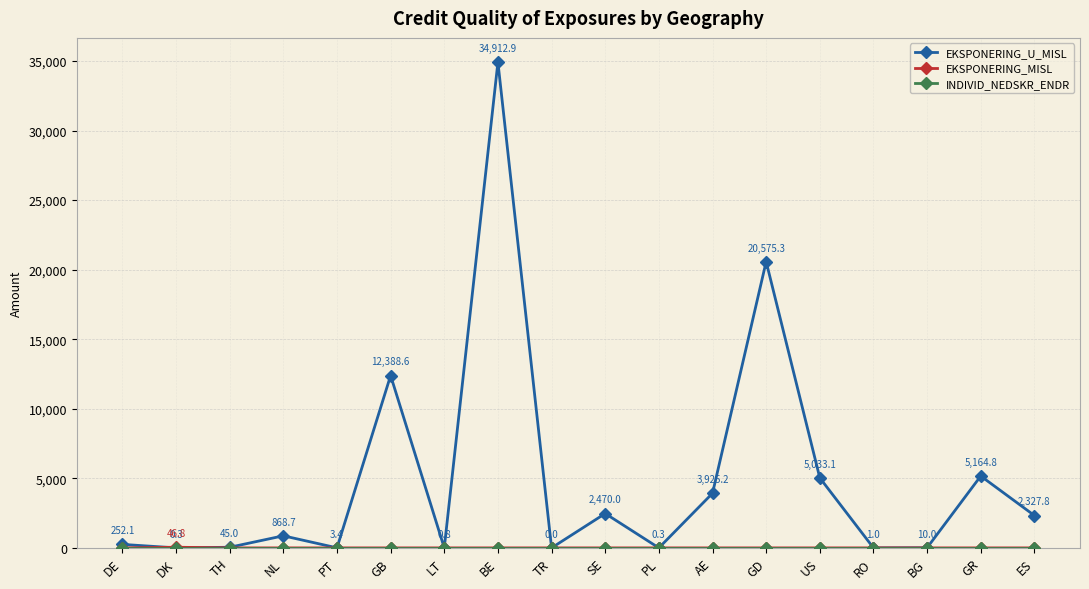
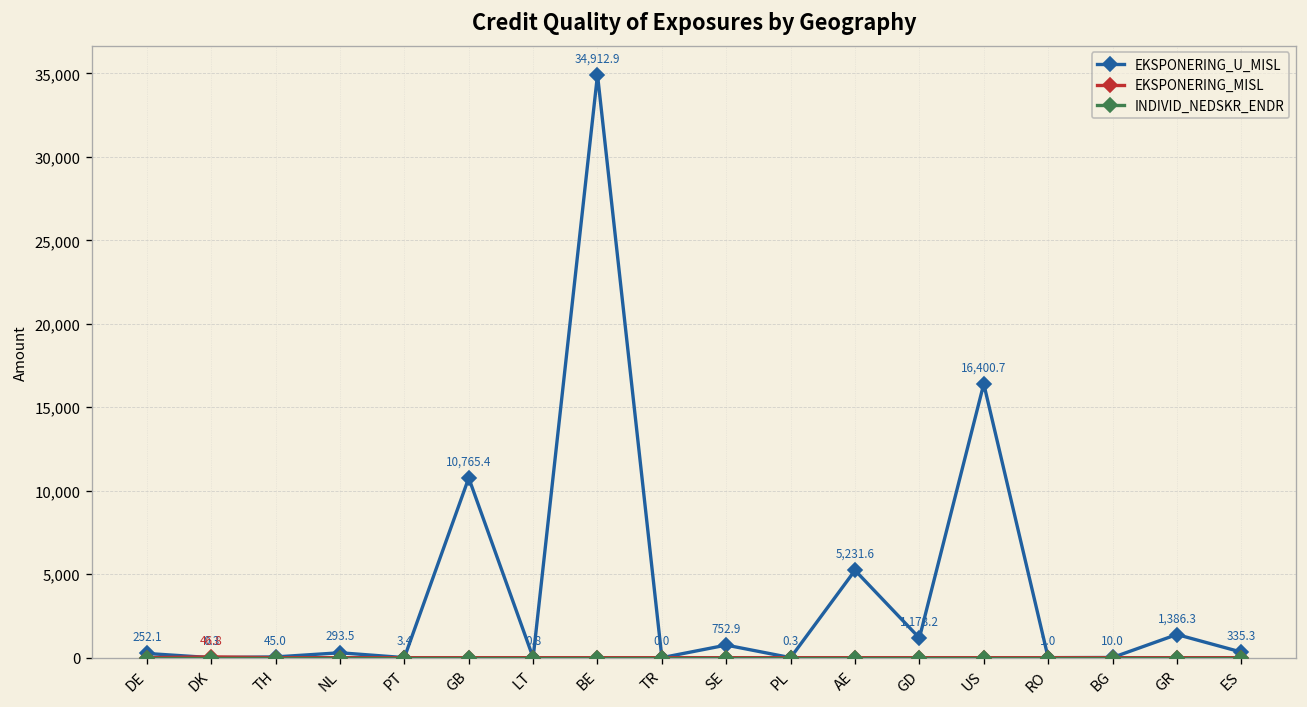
  {
    "EKSPONERING_U_MISL": {
      "DE": "252.1",
-     "NL": "868.7",
-     "GB": "12,388.6",
+     "NL": "293.5",
+     "GB": "10,765.4",
      "BE": "34,912.9",
-     "SE": "2,470.0",
-     "AE": "3,925.2",
-     "GD": "20,575.3",
-     "US": "5,033.1",
-     "GR": "5,164.8",
-     "ES": "2,327.8"
+     "SE": "752.9",
+     "AE": "5,231.6",
+     "GD": "1,178.2",
+     "US": "16,400.7",
+     "GR": "1,386.3",
+     "ES": "335.3"
    }
  }
